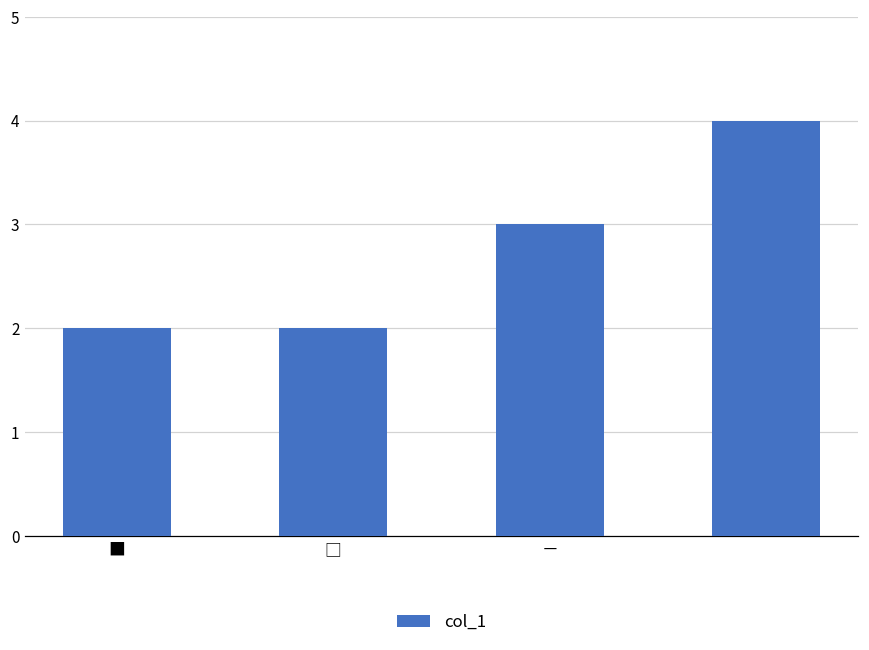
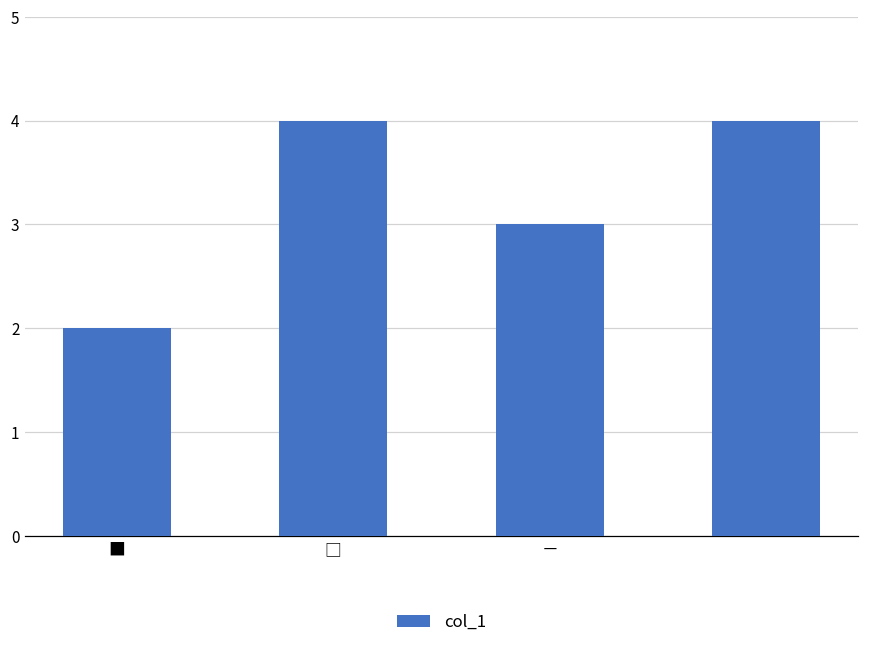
  {
    "■": 2,
-   "□": 2,
+   "□": 4,
    "－": 3
  }
